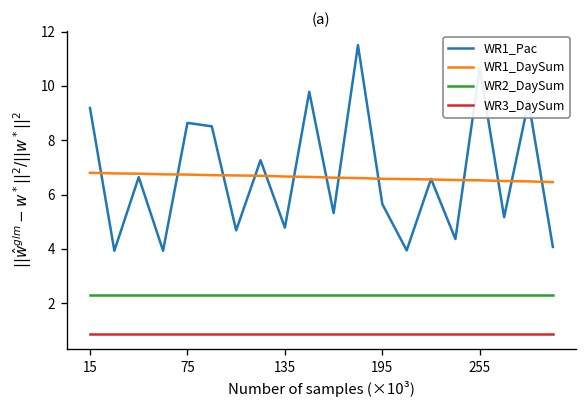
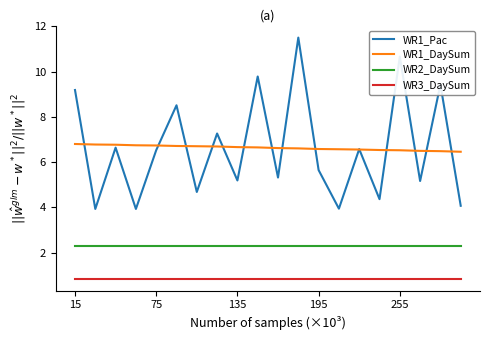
  {
    "WR1_Pac": {
-     "75": 8.6,
-     "135": 4.8,
+     "75": 6.5,
+     "135": 5.2,
      "195": 5.6
    },
    "WR1_DaySum": {
      "75": 6.7,
      "135": 6.7,
      "195": 6.6,
      "255": 6.5
    },
    "WR2_DaySum": {
      "75": 2.3,
      "135": 2.3,
      "195": 2.3,
      "255": 2.3
    },
    "WR3_DaySum": {
      "75": 0.9,
      "135": 0.9,
      "195": 0.9,
      "255": 0.9
    }
  }
